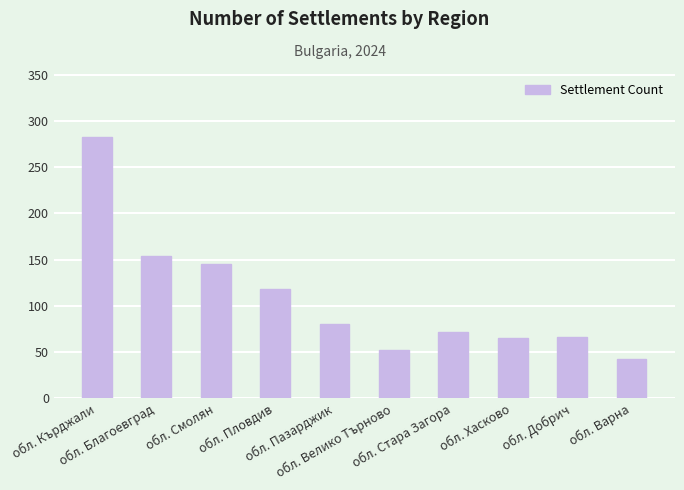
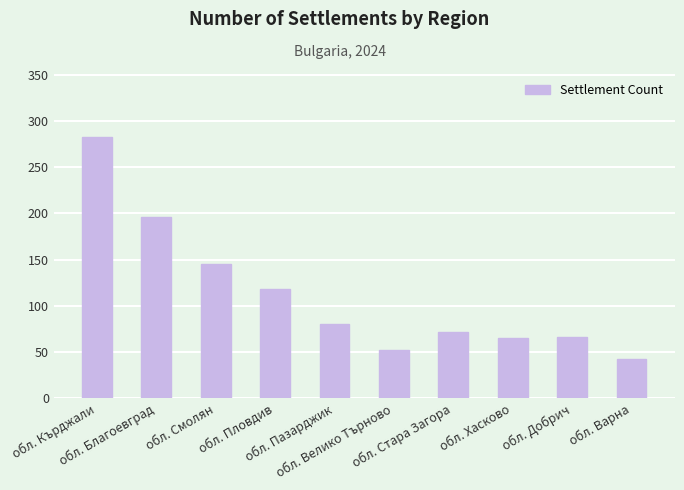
  {
    "обл. Кърджали": 280,
-   "обл. Благоевград": 150,
+   "обл. Благоевград": 200,
    "обл. Смолян": 150,
    "обл. Пловдив": 120,
    "обл. Пазарджик": 80,
    "обл. Велико Търново": 50,
    "обл. Стара Загора": 70,
    "обл. Хасково": 70,
    "обл. Добрич": 70,
    "обл. Варна": 40
  }
